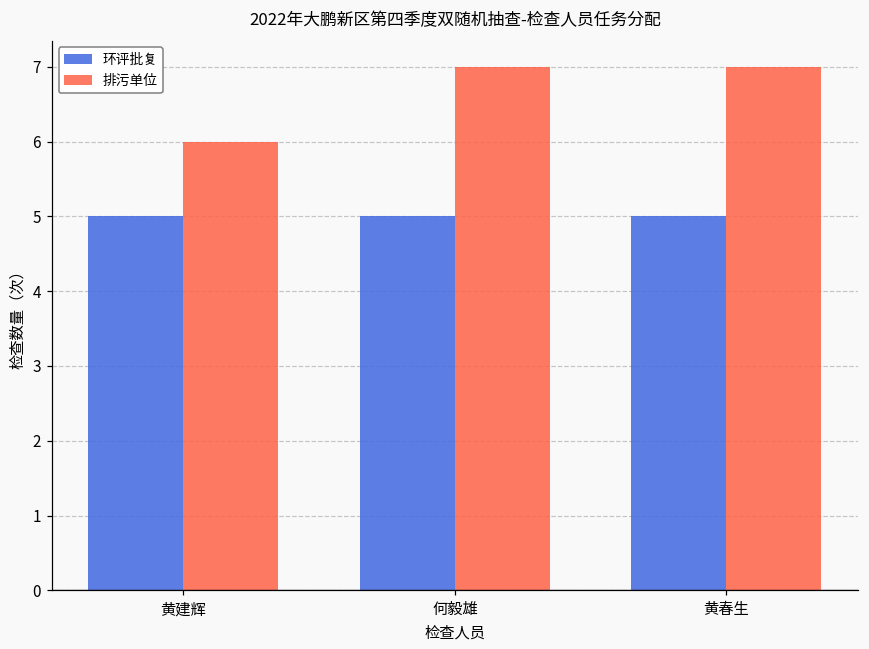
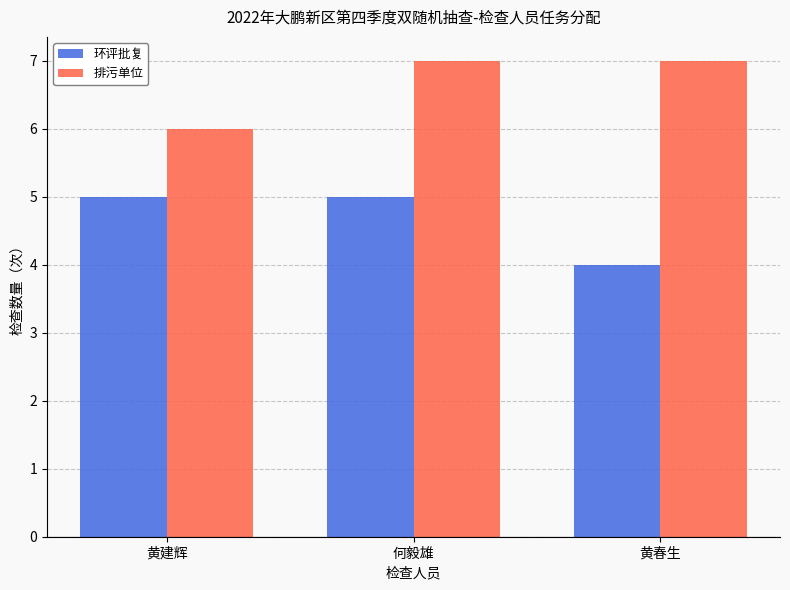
  {
    "环评批复": {
      "黄建辉": 5,
      "何毅雄": 5,
-     "黄春生": 5
+     "黄春生": 4
    },
    "排污单位": {
      "黄建辉": 6,
      "何毅雄": 7,
      "黄春生": 7
    }
  }
